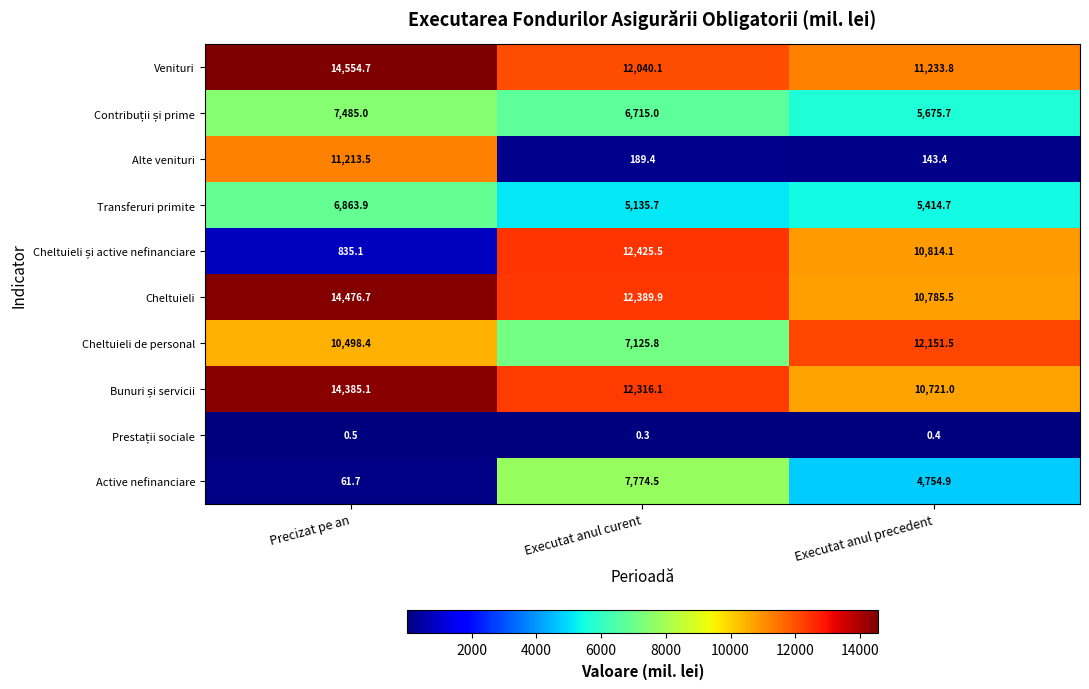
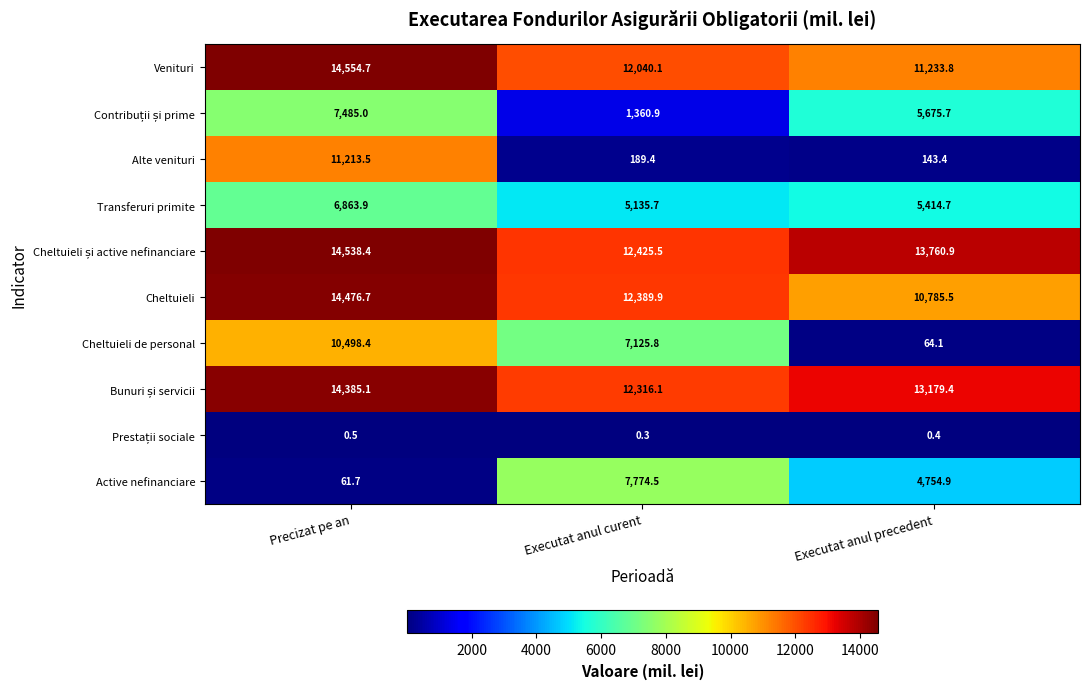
  {
    "Venituri": {
      "Precizat pe an": "14,554.7",
      "Executat anul curent": "12,040.1",
      "Executat anul precedent": "11,233.8"
    },
    "Contribuții și prime": {
      "Precizat pe an": "7,485.0",
-     "Executat anul curent": "6,715.0",
+     "Executat anul curent": "1,360.9",
      "Executat anul precedent": "5,675.7"
    },
    "Alte venituri": {
      "Precizat pe an": "11,213.5",
      "Executat anul curent": "189.4",
      "Executat anul precedent": "143.4"
    },
    "Transferuri primite": {
      "Precizat pe an": "6,863.9",
      "Executat anul curent": "5,135.7",
      "Executat anul precedent": "5,414.7"
    },
    "Cheltuieli și active nefinanciare": {
-     "Precizat pe an": "835.1",
+     "Precizat pe an": "14,538.4",
      "Executat anul curent": "12,425.5",
-     "Executat anul precedent": "10,814.1"
+     "Executat anul precedent": "13,760.9"
    },
    "Cheltuieli": {
      "Precizat pe an": "14,476.7",
      "Executat anul curent": "12,389.9",
      "Executat anul precedent": "10,785.5"
    },
    "Cheltuieli de personal": {
      "Precizat pe an": "10,498.4",
      "Executat anul curent": "7,125.8",
-     "Executat anul precedent": "12,151.5"
+     "Executat anul precedent": "64.1"
    },
    "Bunuri și servicii": {
      "Precizat pe an": "14,385.1",
      "Executat anul curent": "12,316.1",
-     "Executat anul precedent": "10,721.0"
+     "Executat anul precedent": "13,179.4"
    },
    "Prestații sociale": {
      "Precizat pe an": "0.5",
      "Executat anul curent": "0.3",
      "Executat anul precedent": "0.4"
    },
    "Active nefinanciare": {
      "Precizat pe an": "61.7",
      "Executat anul curent": "7,774.5",
      "Executat anul precedent": "4,754.9"
    }
  }
